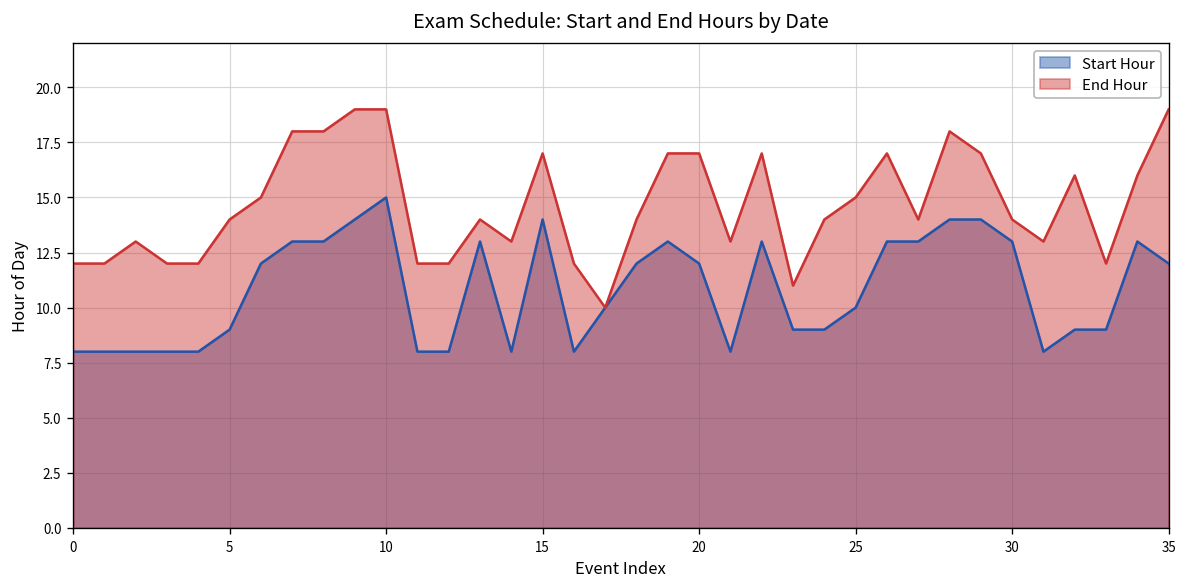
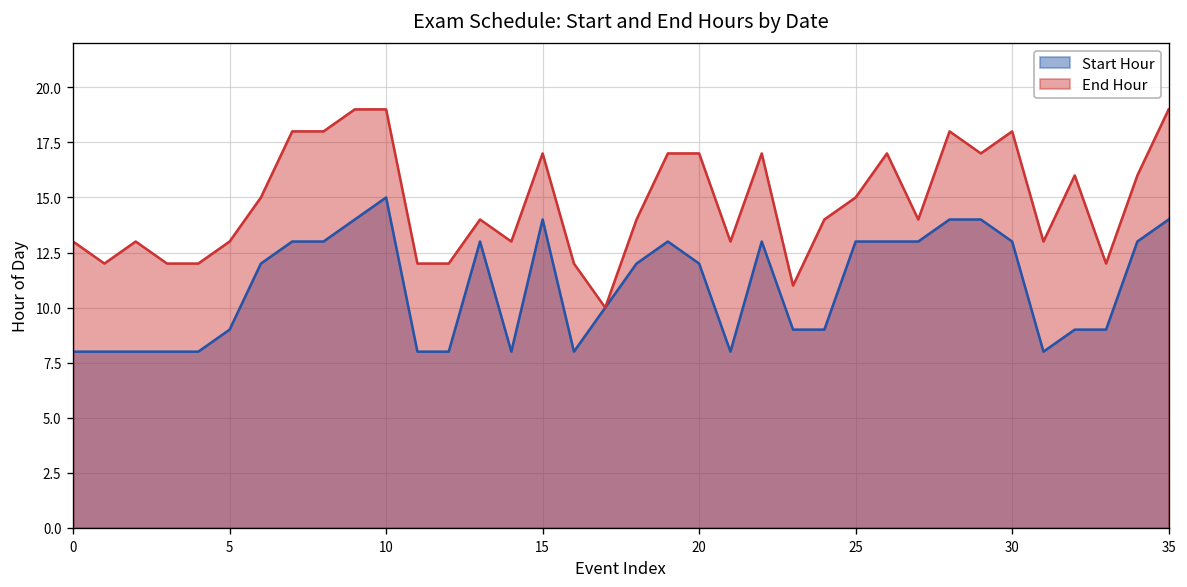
  {
    "Start Hour": {
      "0": 8,
      "5": 9,
      "10": 15,
      "15": 14,
      "20": 12,
-     "25": 10,
+     "25": 13,
      "30": 13,
-     "35": 12
+     "35": 14
    },
    "End Hour": {
-     "0": 12,
-     "5": 14,
+     "0": 13,
+     "5": 13,
      "10": 19,
      "15": 17,
      "20": 17,
      "25": 15,
-     "30": 14,
+     "30": 18,
      "35": 19
    }
  }
